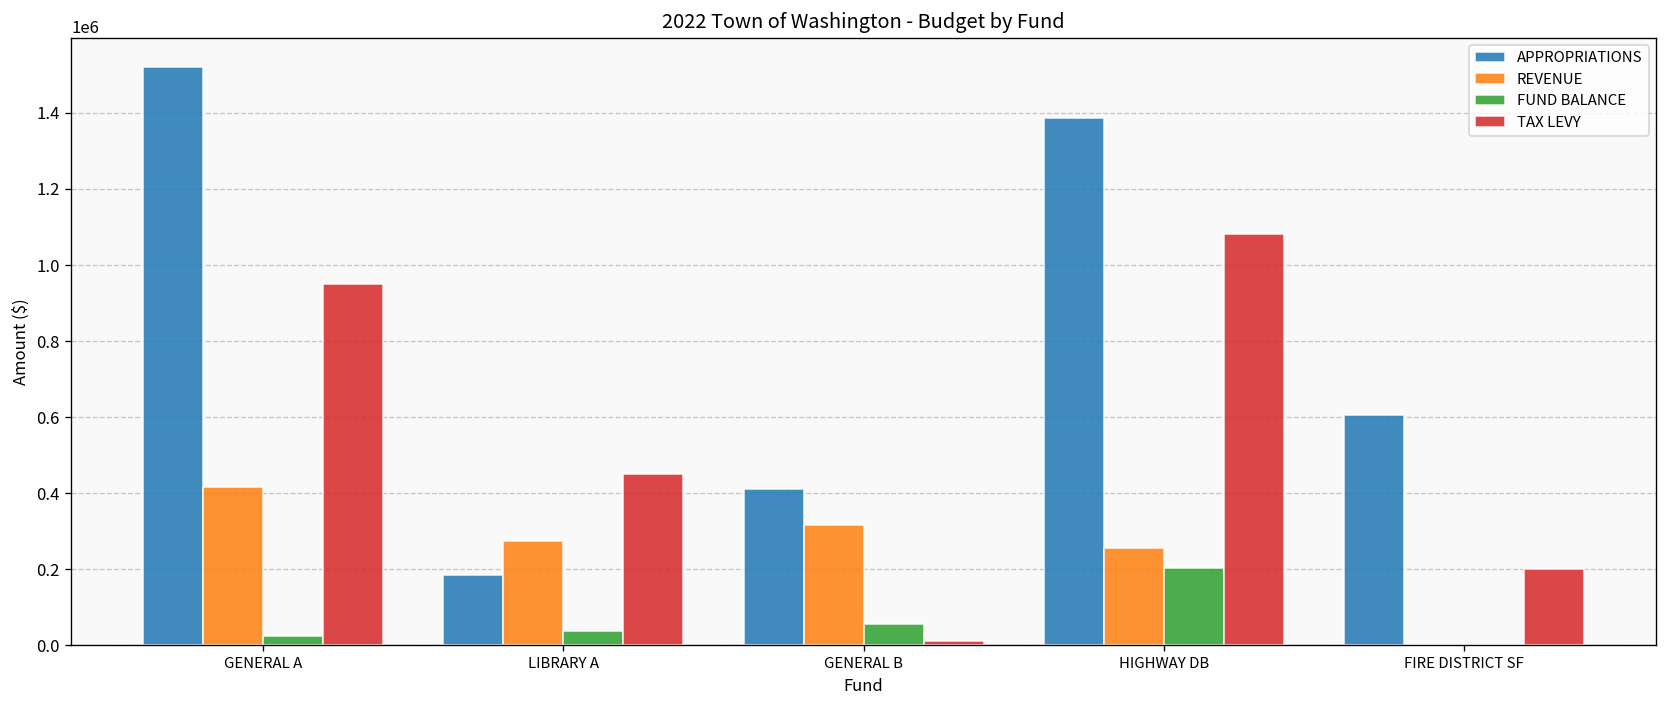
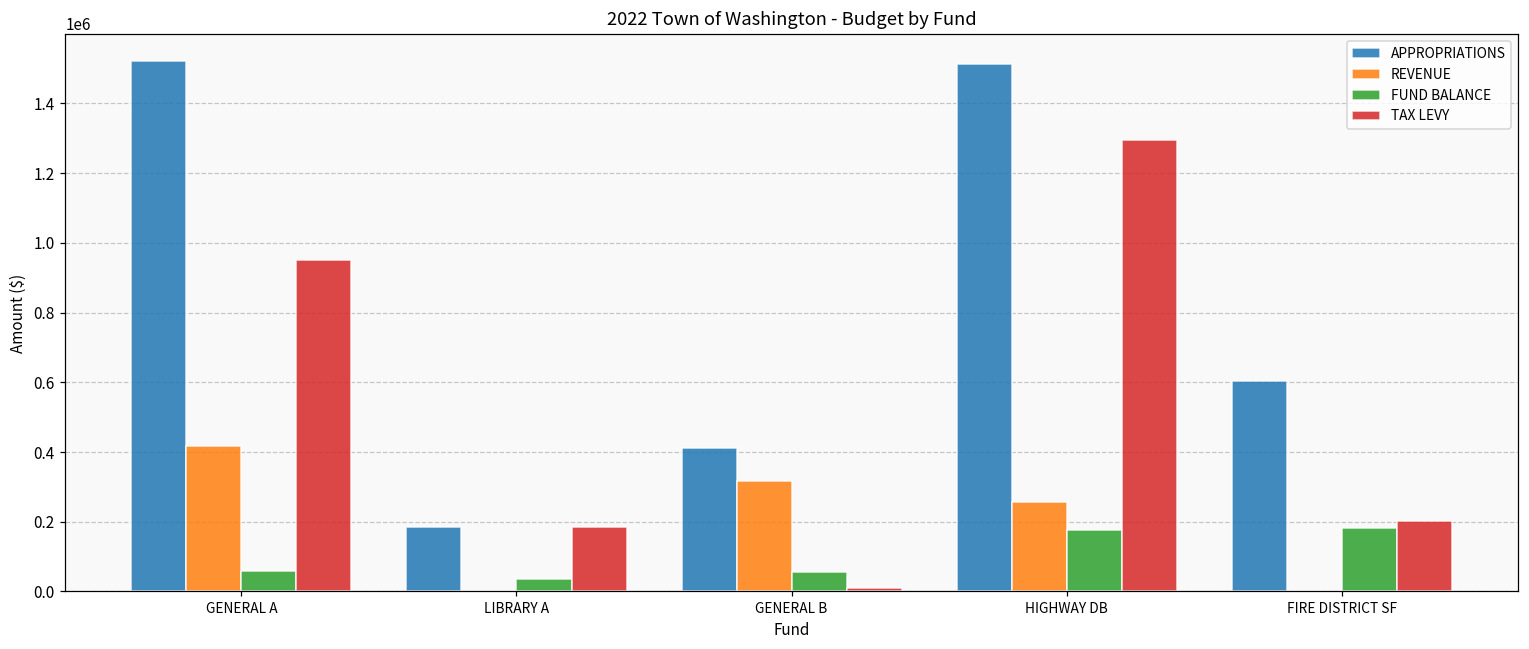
  {
    "APPROPRIATIONS": {
      "GENERAL A": 1520000,
      "LIBRARY A": 180000,
      "GENERAL B": 410000,
-     "HIGHWAY DB": 1390000,
+     "HIGHWAY DB": 1510000,
      "FIRE DISTRICT SF": 610000
    },
    "REVENUE": {
      "GENERAL A": 420000,
-     "LIBRARY A": 280000,
+     "LIBRARY A": 0,
      "GENERAL B": 320000,
      "HIGHWAY DB": 260000,
      "FIRE DISTRICT SF": 0
    },
    "FUND BALANCE": {
-     "GENERAL A": 30000,
+     "GENERAL A": 60000,
      "LIBRARY A": 40000,
      "GENERAL B": 50000,
-     "HIGHWAY DB": 200000,
-     "FIRE DISTRICT SF": 0
+     "HIGHWAY DB": 180000,
+     "FIRE DISTRICT SF": 180000
    },
    "TAX LEVY": {
      "GENERAL A": 950000,
-     "LIBRARY A": 450000,
+     "LIBRARY A": 180000,
      "GENERAL B": 10000,
-     "HIGHWAY DB": 1080000,
+     "HIGHWAY DB": 1300000,
      "FIRE DISTRICT SF": 200000
    }
  }
